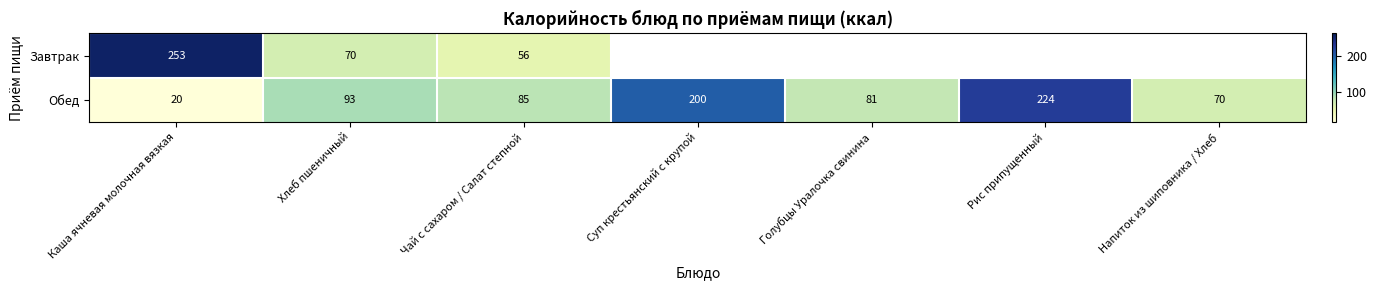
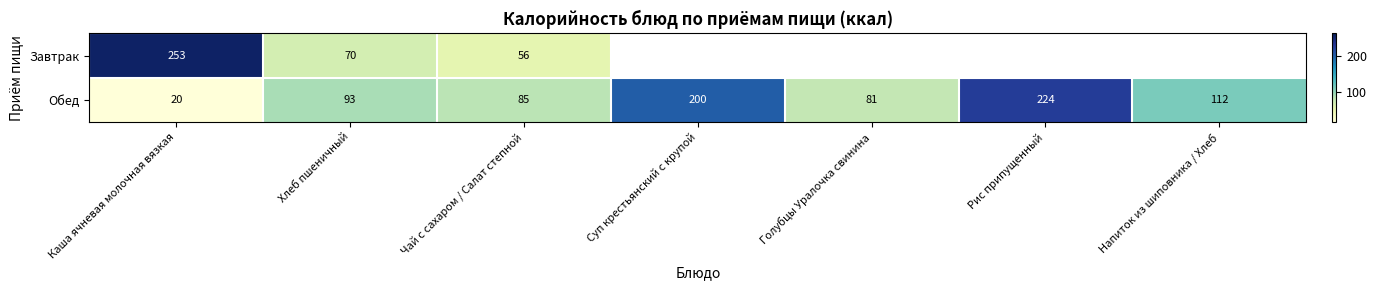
  {
    "Завтрак": {
      "Каша ячневая молочная вязкая": 253,
      "Хлеб пшеничный": 70,
      "Чай с сахаром / Салат степной": 56
    },
    "Обед": {
      "Каша ячневая молочная вязкая": 20,
      "Хлеб пшеничный": 93,
      "Чай с сахаром / Салат степной": 85,
      "Суп крестьянский с крупой": 200,
      "Голубцы Уралочка свинина": 81,
      "Рис припущенный": 224,
-     "Напиток из шиповника / Хлеб": 70
+     "Напиток из шиповника / Хлеб": 112
    }
  }
